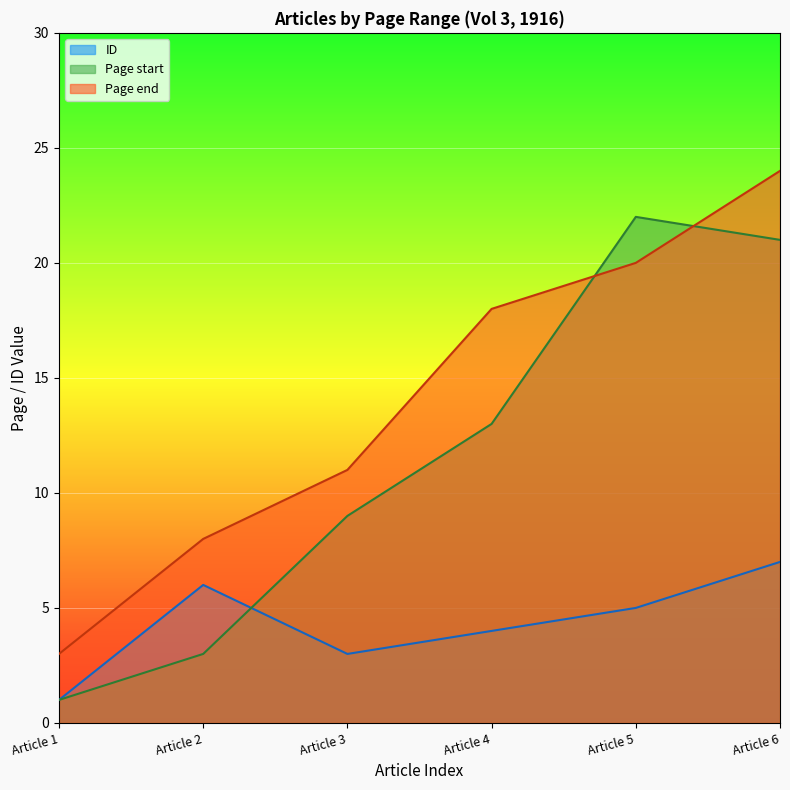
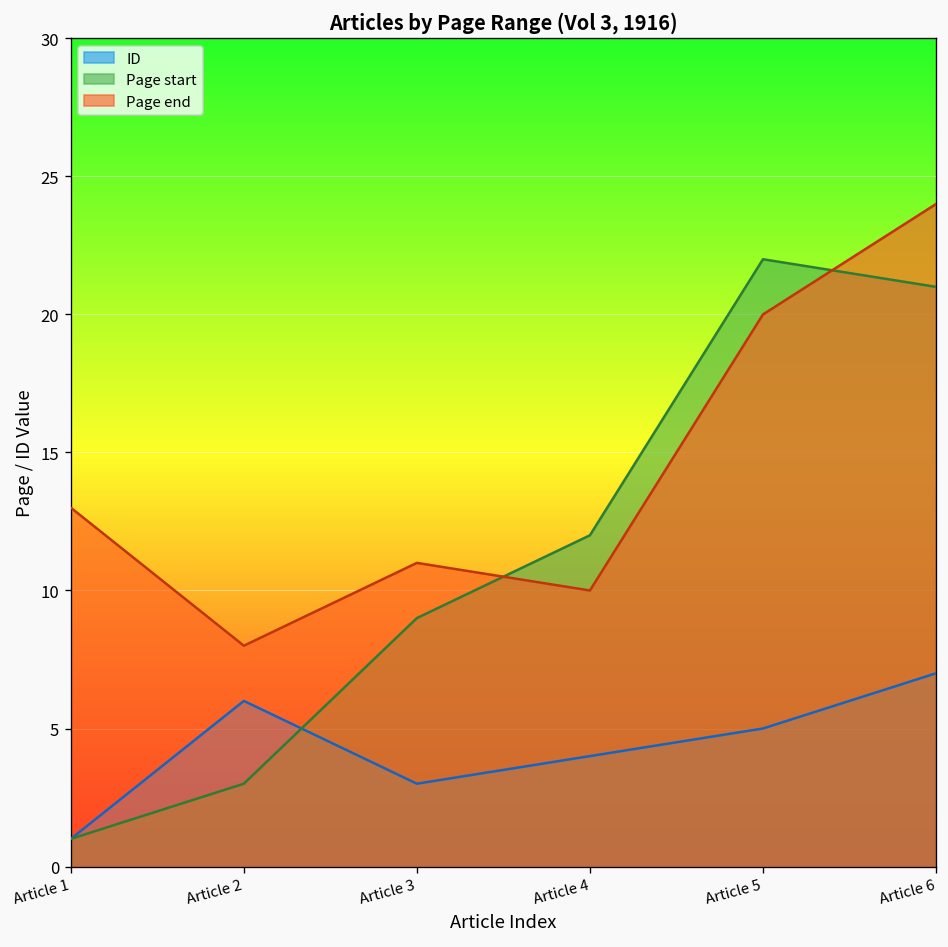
  {
    "ID": {
      "Article 2": 6,
      "Article 3": 3,
      "Article 4": 4,
      "Article 5": 5,
      "Article 6": 7
    },
    "Page start": {
      "Article 2": 3,
      "Article 3": 9,
-     "Article 4": 13,
+     "Article 4": 12,
      "Article 5": 22,
      "Article 6": 21
    },
    "Page end": {
-     "Article 1": 3,
+     "Article 1": 13,
      "Article 2": 8,
      "Article 3": 11,
-     "Article 4": 18,
+     "Article 4": 10,
      "Article 5": 20,
      "Article 6": 24
    }
  }
